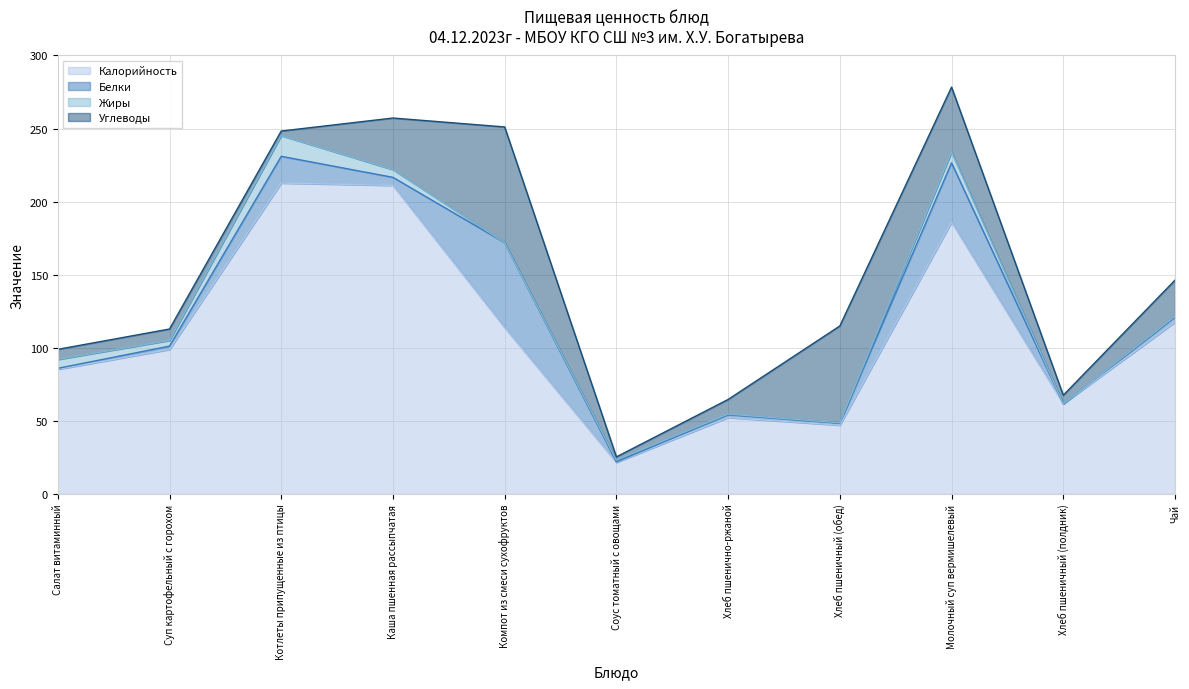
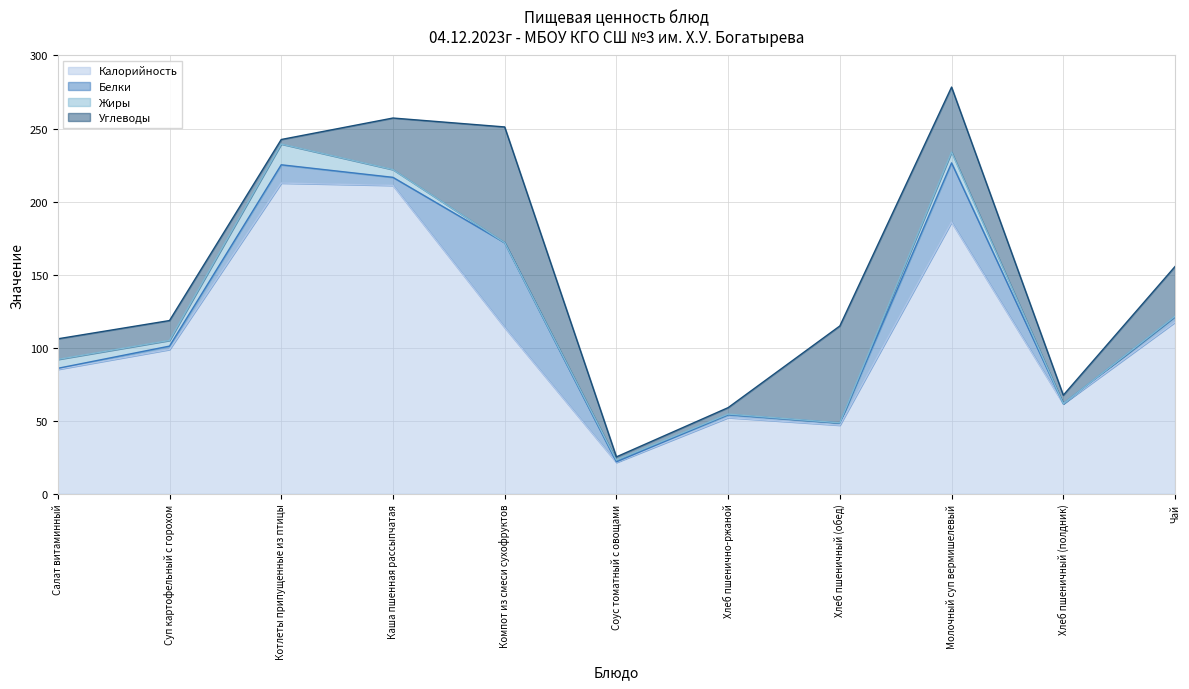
  {
    "Белки": {
      "Суп картофельный с горохом": 2,
-     "Котлеты припущенные из птицы": 18,
+     "Котлеты припущенные из птицы": 13,
      "Каша пшенная рассыпчатая": 6,
      "Молочный суп вермишелевый": 41
    },
    "Углеводы": {
-     "Салат витаминный": 7,
-     "Суп картофельный с горохом": 8,
+     "Салат витаминный": 14,
+     "Суп картофельный с горохом": 14,
      "Котлеты припущенные из птицы": 3,
      "Каша пшенная рассыпчатая": 35,
      "Компот из смеси сухофруктов": 79,
      "Соус томатный с овощами": 2,
-     "Хлеб пшенично-ржаной": 10,
+     "Хлеб пшенично-ржаной": 4,
      "Хлеб пшеничный (обед)": 66,
      "Молочный суп вермишелевый": 44,
      "Хлеб пшеничный (полдник)": 6,
-     "Чай": 25
+     "Чай": 34
    }
  }
